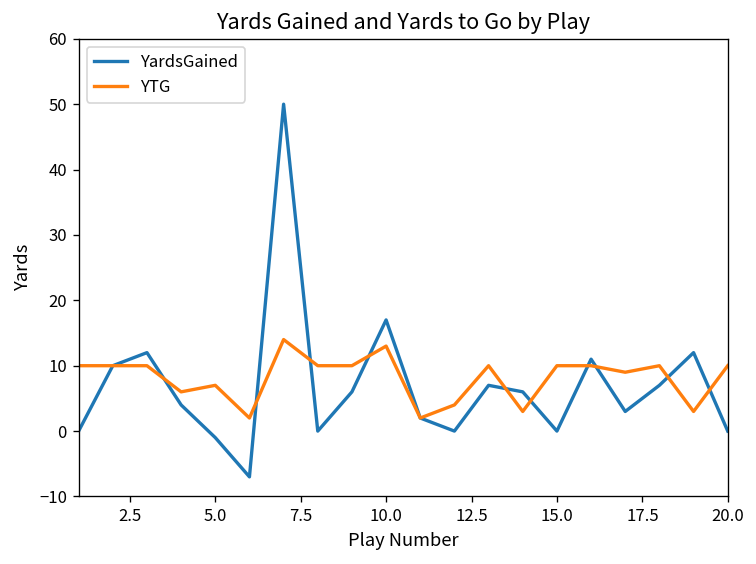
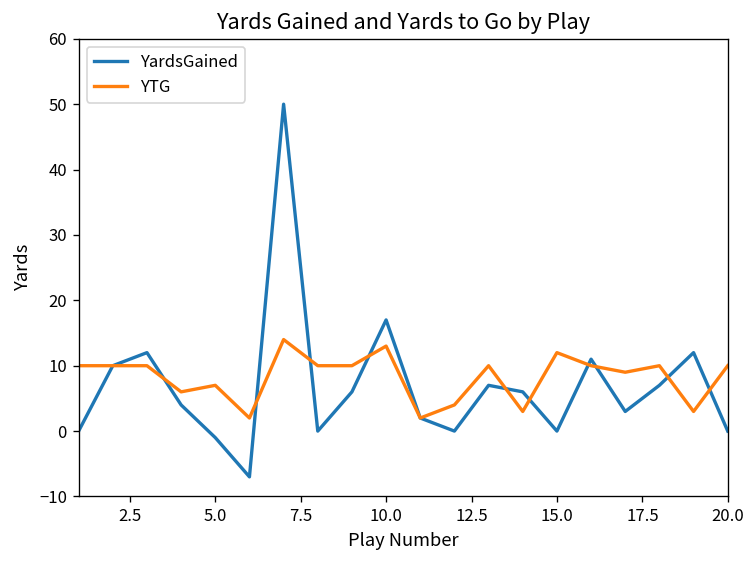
  {
    "YardsGained": {
      "5.0": -1,
      "10.0": 17,
      "15.0": 0,
      "20.0": 0
    },
    "YTG": {
      "5.0": 7,
      "10.0": 13,
-     "15.0": 10,
+     "15.0": 12,
      "20.0": 10
    }
  }
